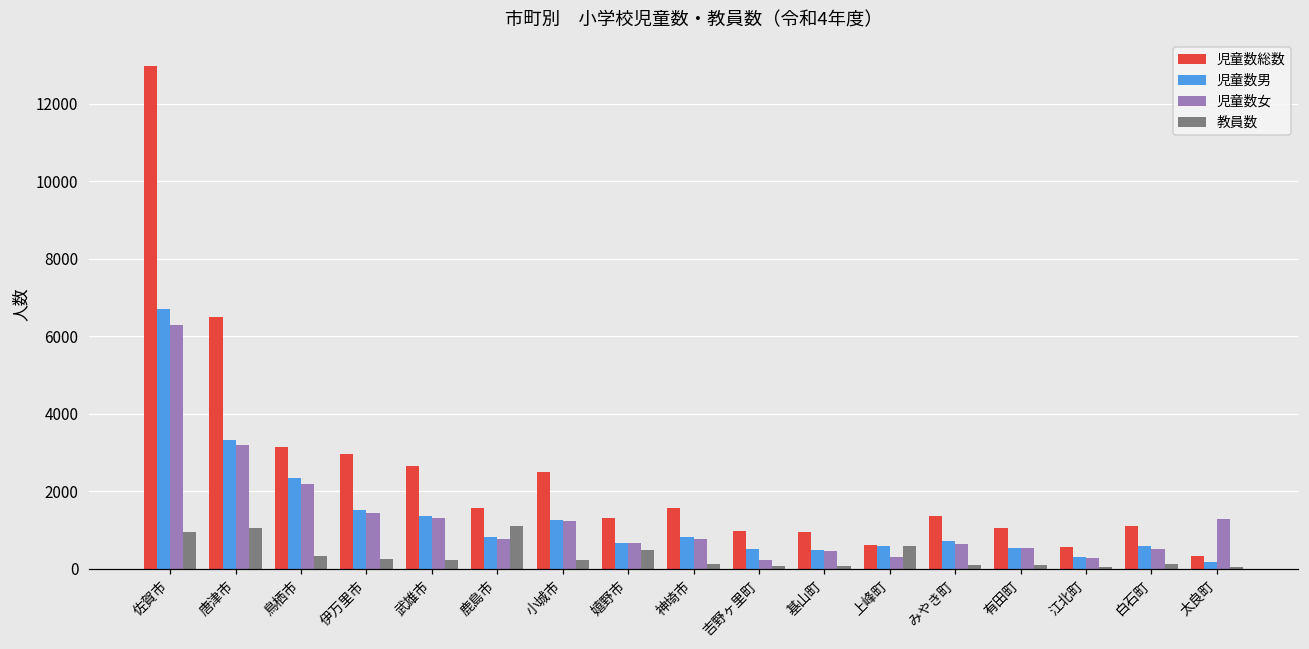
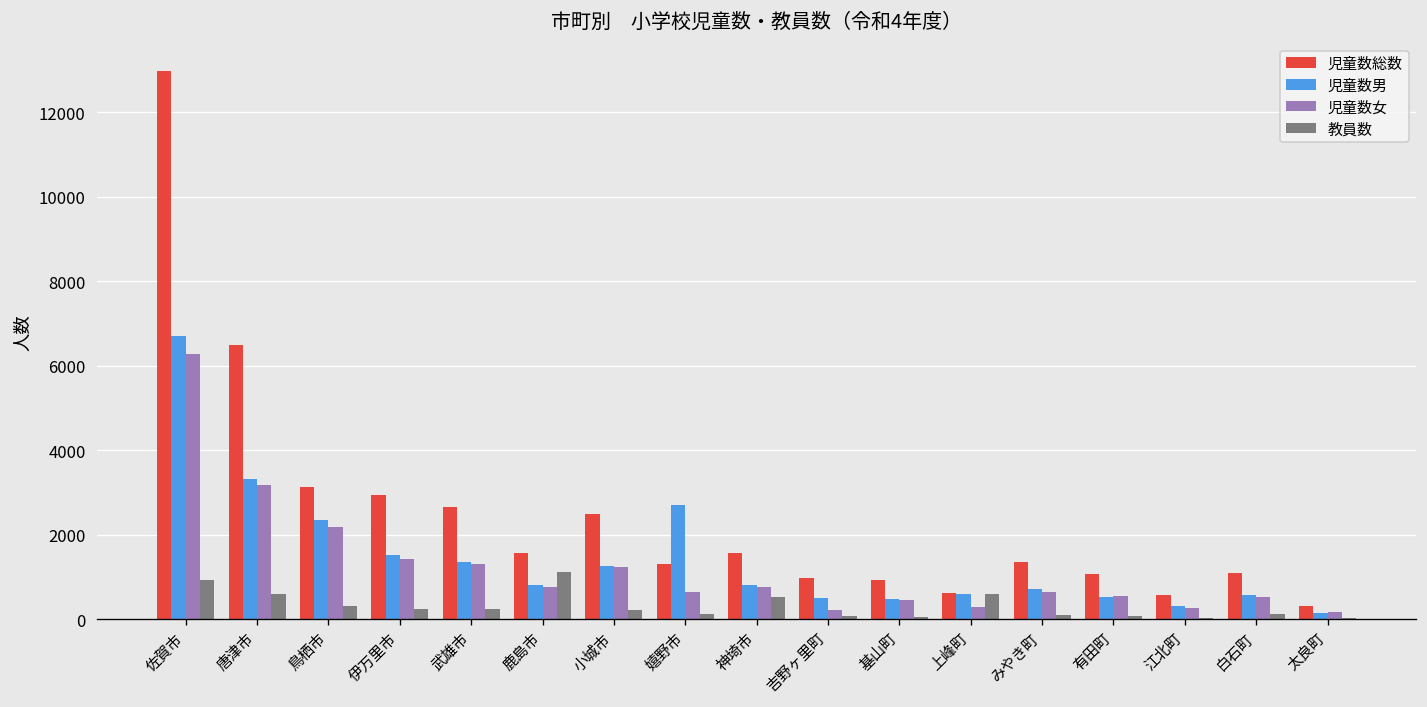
  {
    "児童数総数": {
      "佐賀市": 13000,
      "唐津市": 6500,
      "鳥栖市": 3100,
      "伊万里市": 2900,
      "武雄市": 2600,
      "鹿島市": 1600,
      "小城市": 2500,
      "嬉野市": 1300,
      "神埼市": 1600,
      "吉野ヶ里町": 1000,
      "基山町": 900,
      "上峰町": 600,
      "みやき町": 1400,
      "有田町": 1100,
      "江北町": 600,
      "白石町": 1100,
      "太良町": 300
    },
    "児童数男": {
      "佐賀市": 6700,
      "唐津市": 3300,
      "鳥栖市": 2300,
      "伊万里市": 1500,
      "武雄市": 1300,
      "鹿島市": 800,
      "小城市": 1300,
-     "嬉野市": 700,
+     "嬉野市": 2700,
      "神埼市": 800,
      "吉野ヶ里町": 500,
      "基山町": 500,
      "上峰町": 600,
      "みやき町": 700,
      "有田町": 500,
      "江北町": 300,
      "白石町": 600,
      "太良町": 200
    },
    "児童数女": {
      "佐賀市": 6300,
      "唐津市": 3200,
      "鳥栖市": 2200,
      "伊万里市": 1400,
      "武雄市": 1300,
      "鹿島市": 800,
      "小城市": 1200,
      "嬉野市": 700,
      "神埼市": 800,
      "吉野ヶ里町": 200,
      "基山町": 500,
      "上峰町": 300,
      "みやき町": 600,
      "有田町": 500,
      "江北町": 300,
      "白石町": 500,
-     "太良町": 1300
+     "太良町": 200
    },
    "教員数": {
      "佐賀市": 900,
-     "唐津市": 1000,
+     "唐津市": 600,
      "鳥栖市": 300,
      "伊万里市": 300,
      "武雄市": 200,
      "鹿島市": 1100,
      "小城市": 200,
-     "嬉野市": 500,
-     "神埼市": 100,
+     "嬉野市": 100,
+     "神埼市": 500,
      "上峰町": 600,
      "みやき町": 100,
      "有田町": 100,
      "白石町": 100
    }
  }
